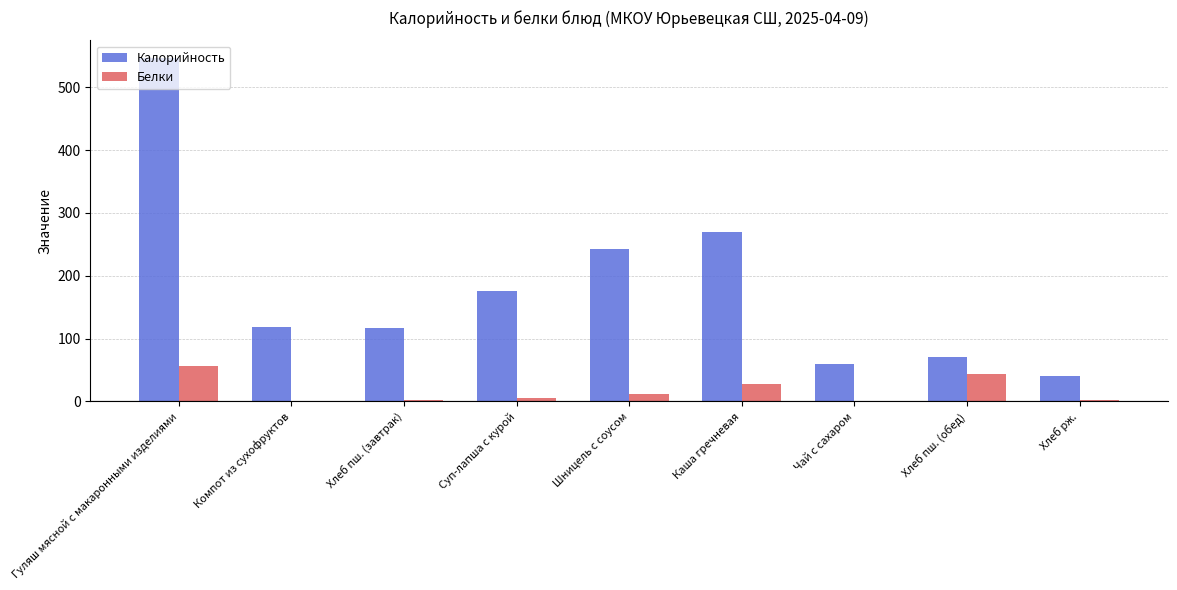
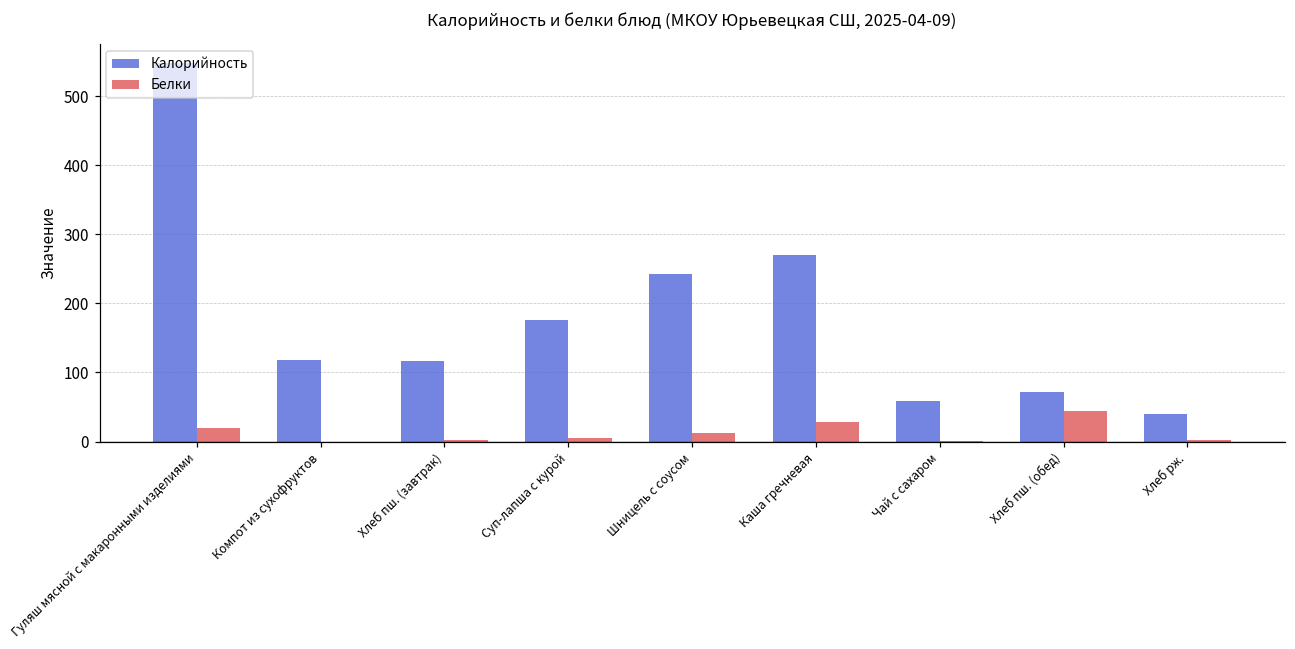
  {
    "Калорийность": {
      "Компот из сухофруктов": 120,
      "Хлеб пш. (завтрак)": 120,
      "Суп-лапша с курой": 180,
      "Шницель с соусом": 240,
      "Каша гречневая": 270,
      "Чай с сахаром": 60,
      "Хлеб пш. (обед)": 70,
      "Хлеб рж.": 40
    },
    "Белки": {
-     "Гуляш мясной с макаронными изделиями": 60,
+     "Гуляш мясной с макаронными изделиями": 20,
      "Компот из сухофруктов": 0,
      "Суп-лапша с курой": 0,
      "Шницель с соусом": 10,
      "Каша гречневая": 30,
      "Хлеб пш. (обед)": 40
    }
  }
